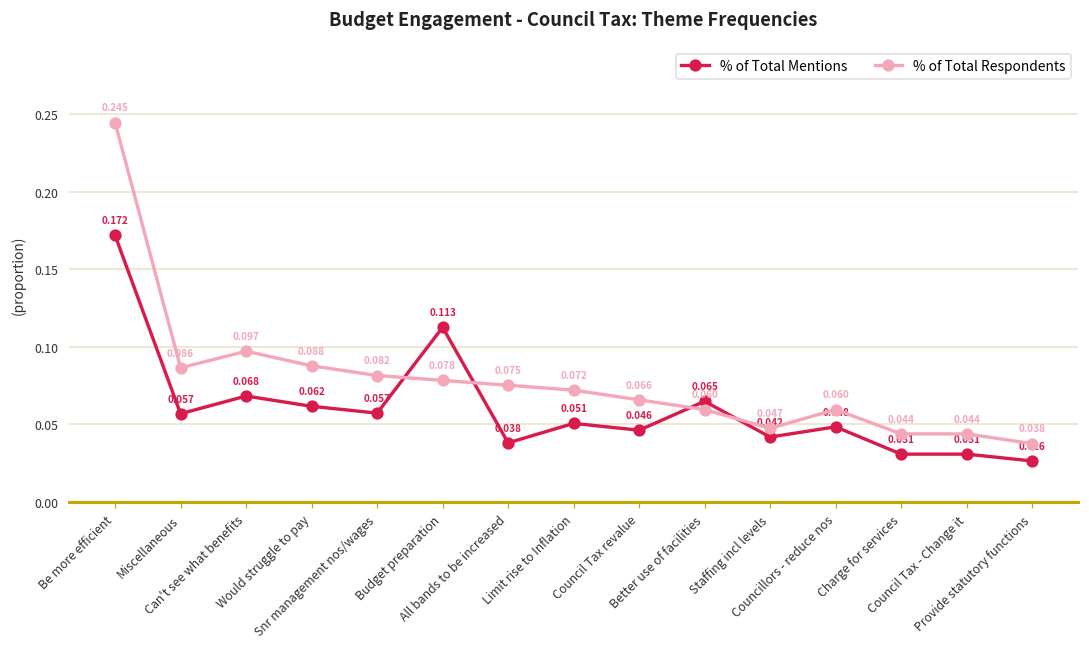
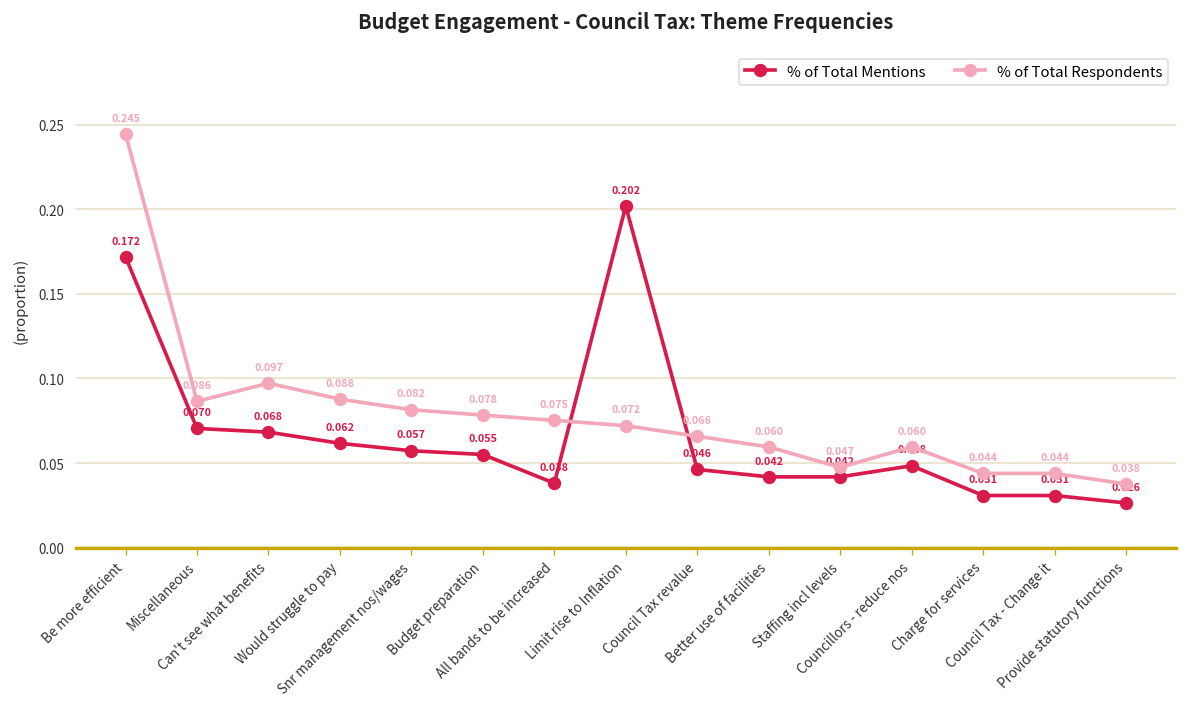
  {
    "% of Total Mentions": {
      "Be more efficient": 0.172,
-     "Miscellaneous": 0.057,
+     "Miscellaneous": 0.070,
      "Can't see what benefits": 0.068,
      "Would struggle to pay": 0.062,
      "Snr management nos/wages": 0.057,
-     "Budget preparation": 0.113,
+     "Budget preparation": 0.055,
      "All bands to be increased": 0.038,
-     "Limit rise to Inflation": 0.051,
+     "Limit rise to Inflation": 0.202,
      "Council Tax revalue": 0.046,
-     "Better use of facilities": 0.065
+     "Better use of facilities": 0.042
    },
    "% of Total Respondents": {
      "Be more efficient": 0.245,
      "Miscellaneous": 0.086,
      "Can't see what benefits": 0.097,
      "Would struggle to pay": 0.088,
      "Snr management nos/wages": 0.082,
      "Budget preparation": 0.078,
      "All bands to be increased": 0.075,
      "Limit rise to Inflation": 0.072,
      "Council Tax revalue": 0.066,
      "Staffing incl levels": 0.047,
      "Councillors - reduce nos": 0.060,
      "Charge for services": 0.044,
      "Council Tax - Change it": 0.044,
      "Provide statutory functions": 0.038
    }
  }
